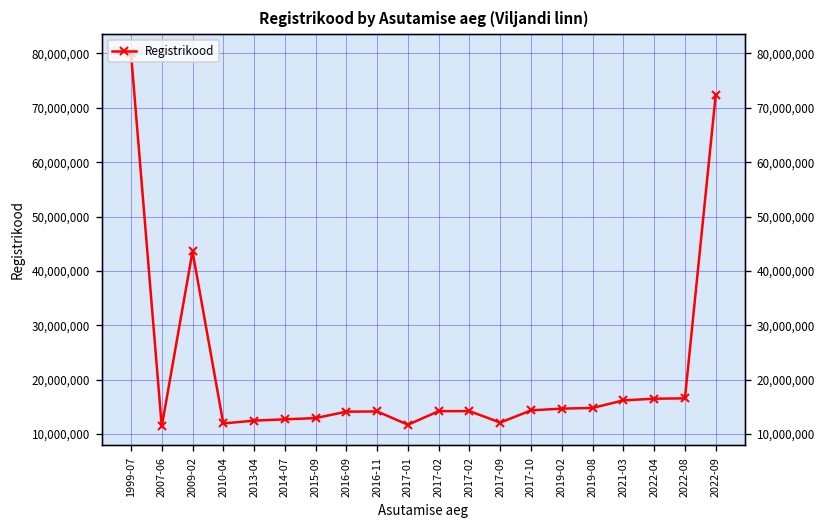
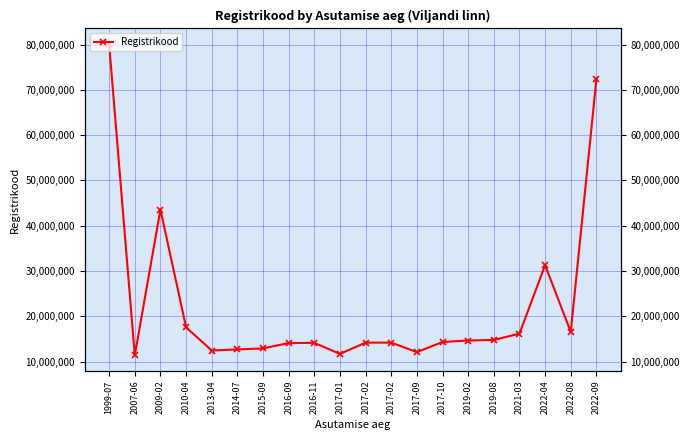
  {
    "2007-06": "11,000,000",
    "2009-02": "44,000,000",
-   "2010-04": "12,000,000",
+   "2010-04": "18,000,000",
    "2013-04": "12,000,000",
    "2014-07": "13,000,000",
    "2015-09": "13,000,000",
    "2016-09": "14,000,000",
    "2016-11": "14,000,000",
    "2017-01": "12,000,000",
    "2017-09": "12,000,000",
    "2017-10": "14,000,000",
    "2019-02": "15,000,000",
    "2019-08": "15,000,000",
    "2021-03": "16,000,000",
-   "2022-04": "16,000,000",
+   "2022-04": "31,000,000",
    "2022-08": "17,000,000",
    "2022-09": "72,000,000"
  }
